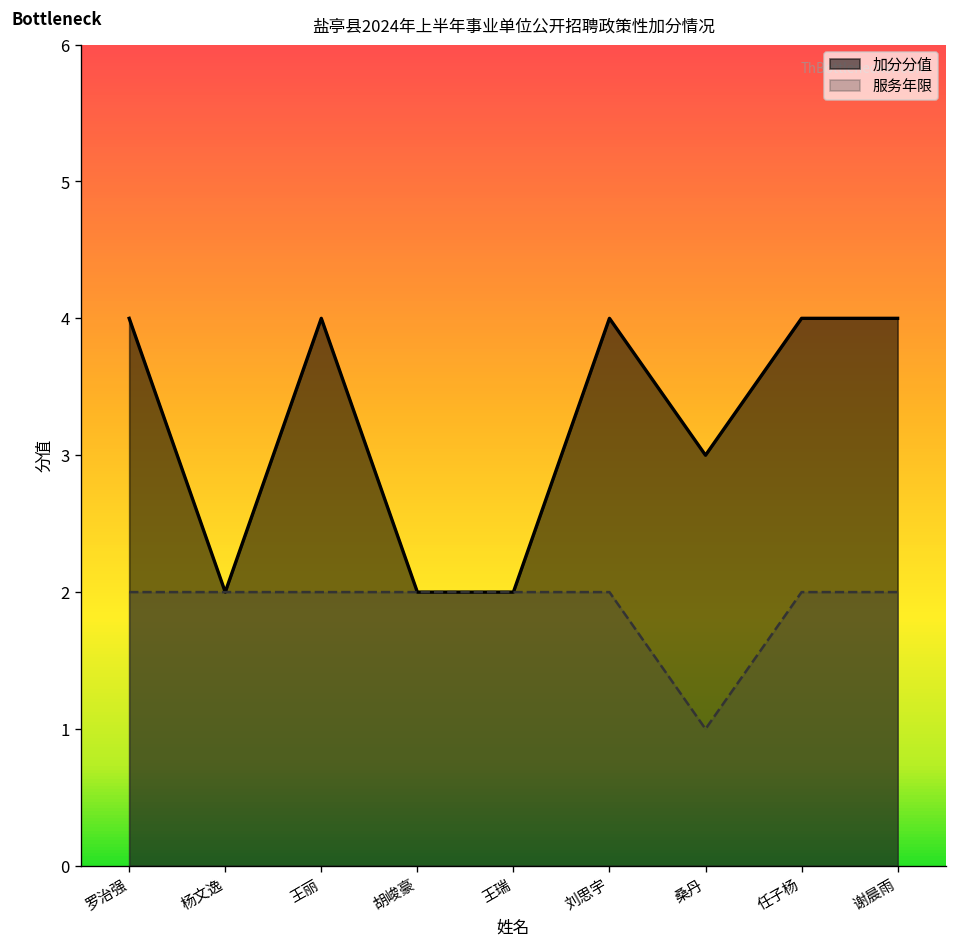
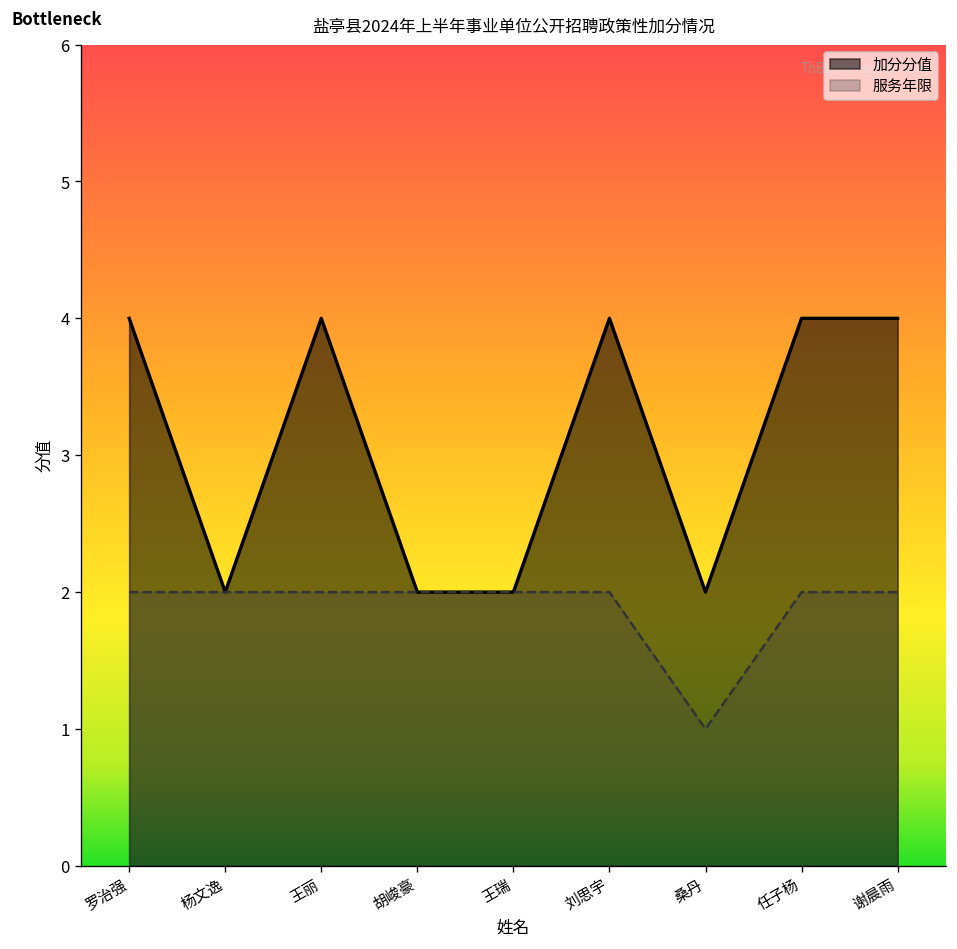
  {
    "加分分值": {
      "罗治强": 4,
      "王丽": 4,
      "刘思宇": 4,
-     "桑丹": 3,
+     "桑丹": 2,
      "任子杨": 4,
      "谢晨雨": 4
    },
    "服务年限": {
      "罗治强": 2,
      "王丽": 2,
      "刘思宇": 2,
      "桑丹": 1,
      "任子杨": 2,
      "谢晨雨": 2
    }
  }
